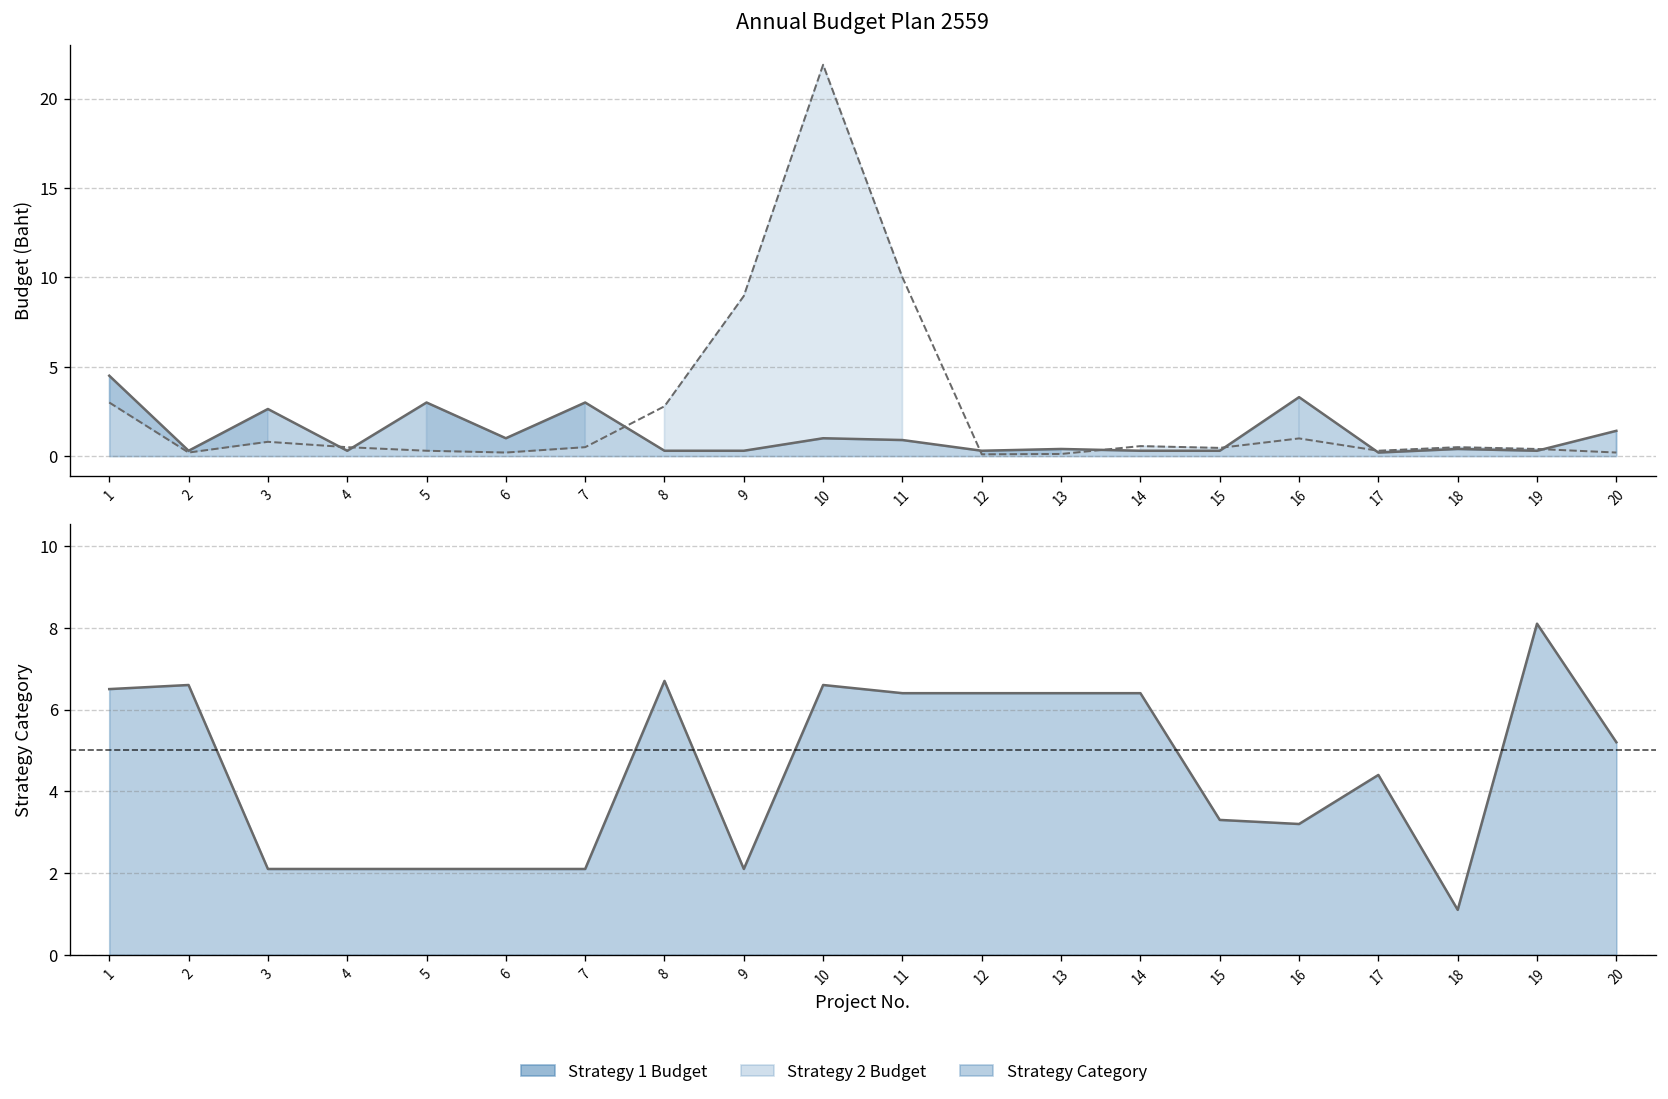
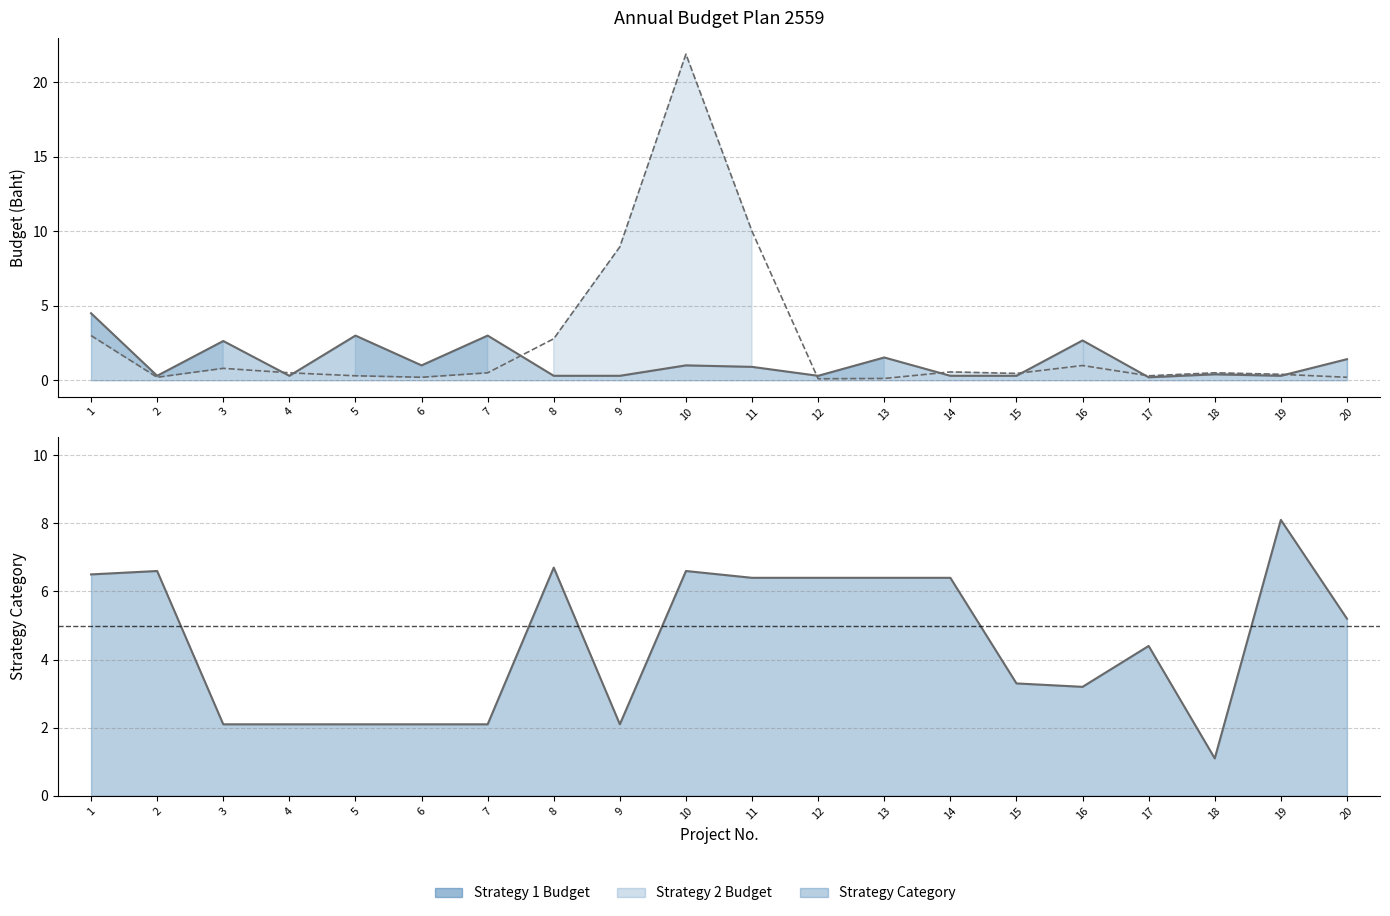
  {
    "Annual Budget Plan 2559": {
      "Strategy 1 Budget": {
        "1": 4.5,
        "3": 2.6,
        "4": 0.3,
        "5": 3.0,
        "6": 1.0,
        "7": 3.0,
        "8": 0.3,
        "9": 0.3,
        "10": 1.0,
        "11": 0.9,
        "12": 0.3,
-       "13": 0.4,
+       "13": 1.5,
        "14": 0.3,
-       "16": 3.3,
+       "16": 2.7,
        "20": 1.4
      }
    }
  }
